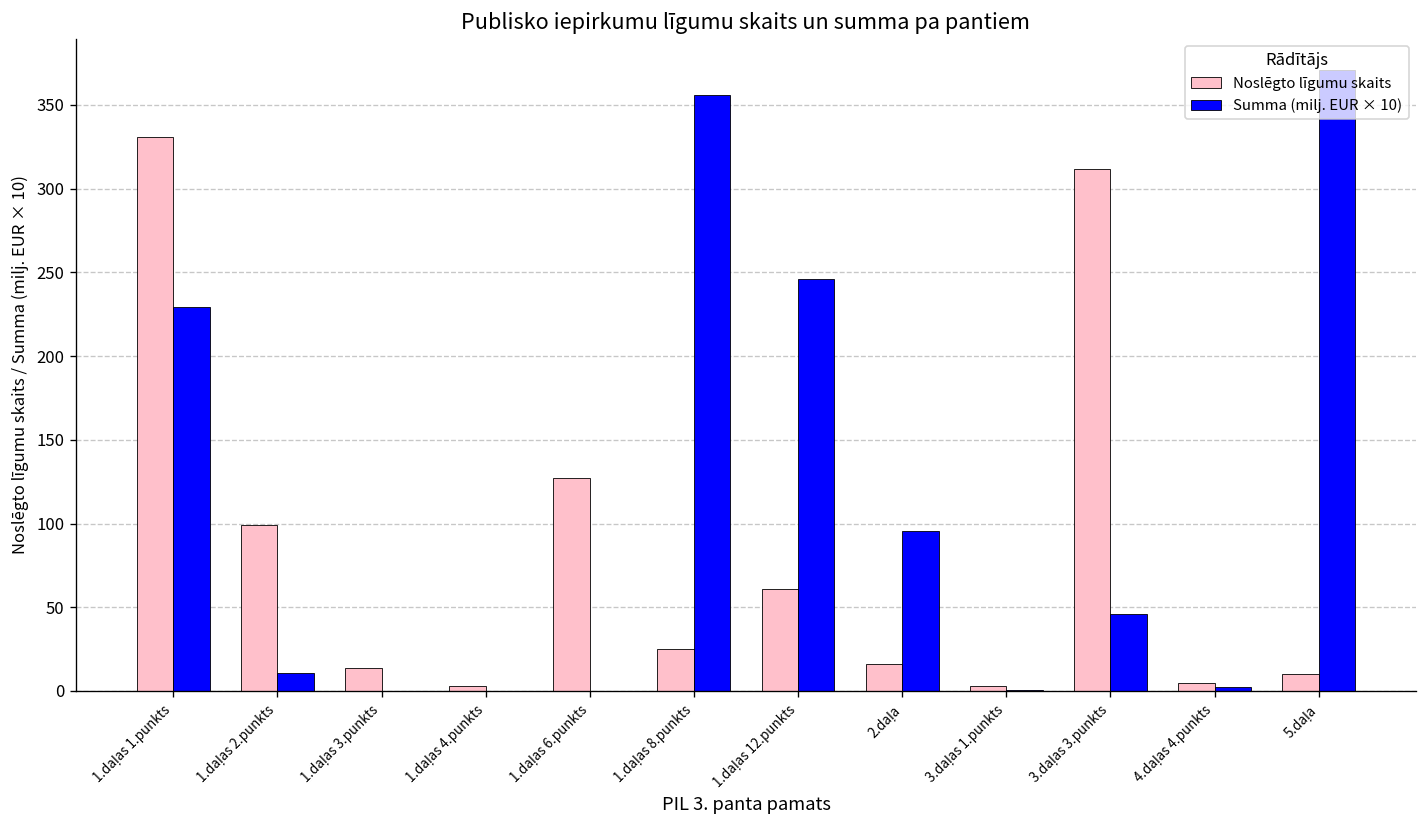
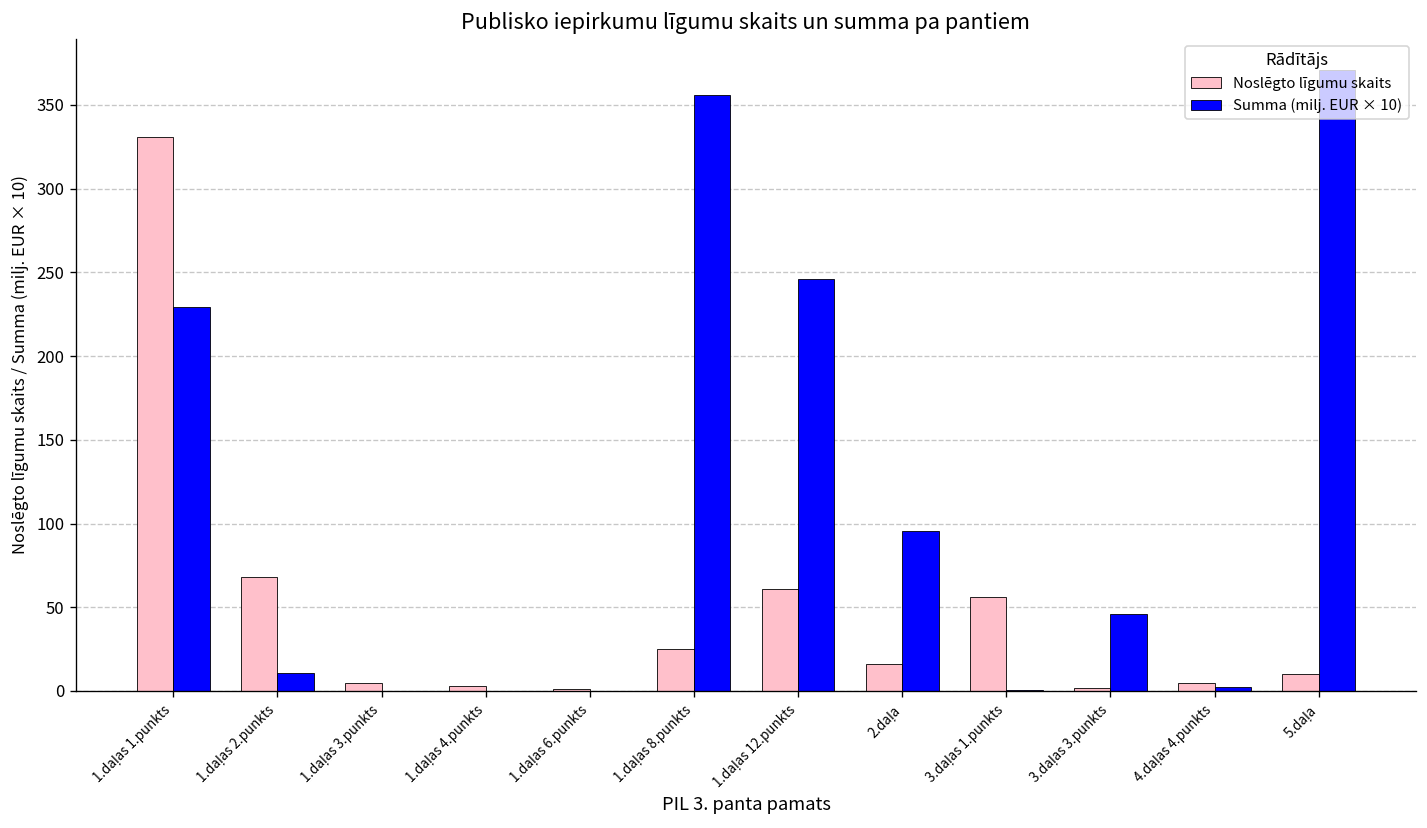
  {
    "Noslēgto līgumu skaits": {
      "1.daļas 1.punkts": 331,
-     "1.daļas 2.punkts": 99,
-     "1.daļas 3.punkts": 14,
+     "1.daļas 2.punkts": 68,
+     "1.daļas 3.punkts": 5,
      "1.daļas 4.punkts": 3,
-     "1.daļas 6.punkts": 127,
+     "1.daļas 6.punkts": 1,
      "1.daļas 8.punkts": 25,
      "1.daļas 12.punkts": 61,
      "2.daļa": 16,
-     "3.daļas 1.punkts": 3,
-     "3.daļas 3.punkts": 312,
+     "3.daļas 1.punkts": 56,
+     "3.daļas 3.punkts": 2,
      "4.daļas 4.punkts": 5,
      "5.daļa": 10
    },
    "Summa (milj. EUR × 10)": {
      "1.daļas 1.punkts": 229,
      "1.daļas 2.punkts": 10,
      "1.daļas 4.punkts": 0,
      "1.daļas 8.punkts": 356,
      "1.daļas 12.punkts": 246,
      "2.daļa": 96,
      "3.daļas 3.punkts": 46,
      "4.daļas 4.punkts": 2
    }
  }
